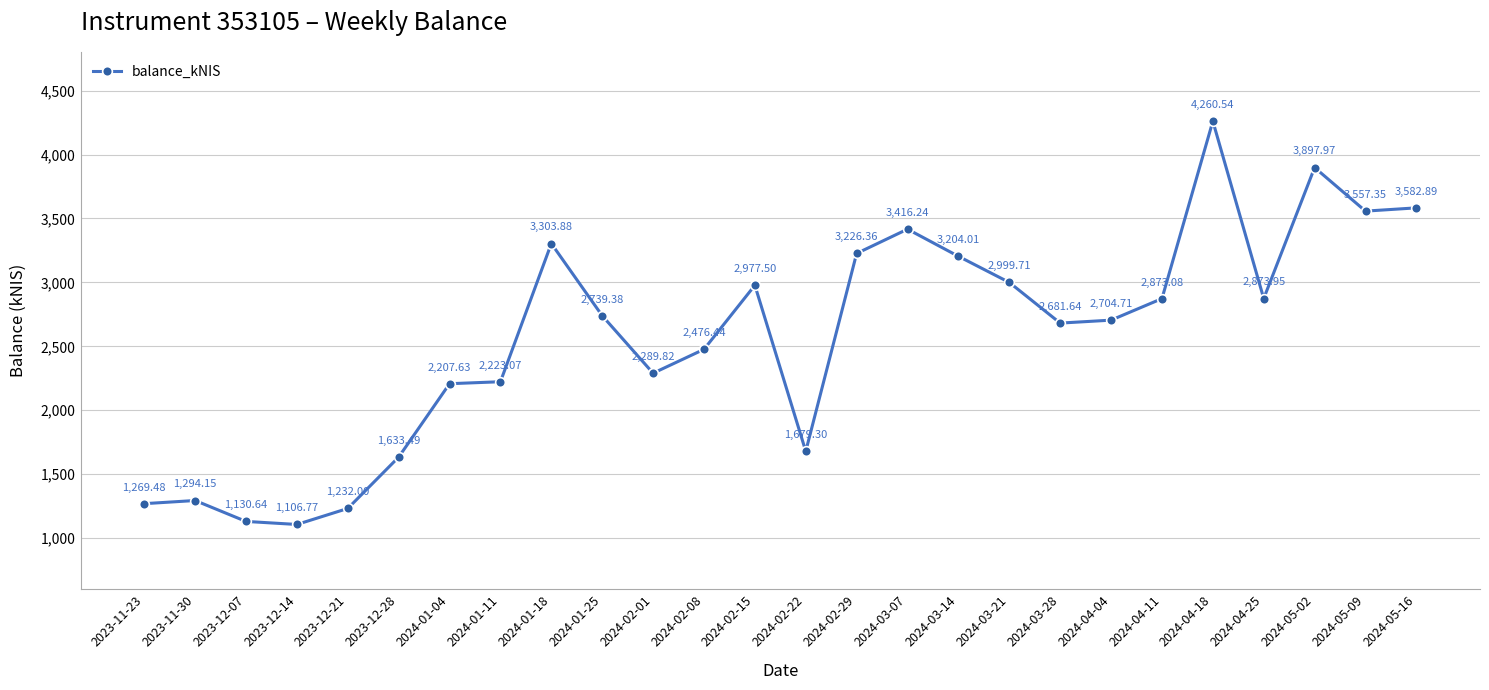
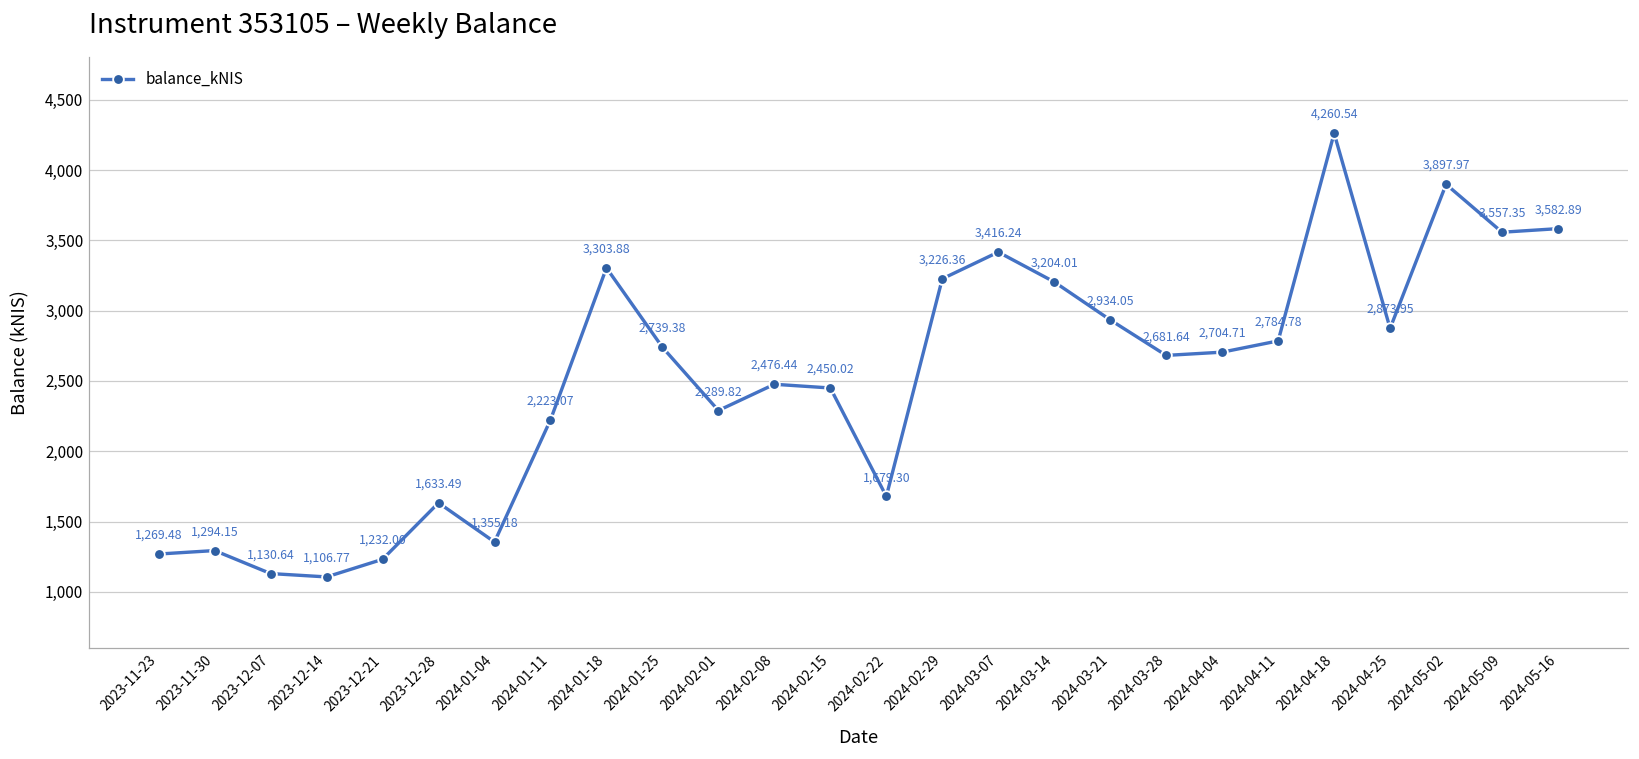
  {
    "2023-11-23": "1,269.48",
    "2023-11-30": "1,294.15",
    "2023-12-07": "1,130.64",
    "2023-12-14": "1,106.77",
    "2023-12-21": "1,232.00",
    "2023-12-28": "1,633.49",
-   "2024-01-04": "2,207.63",
+   "2024-01-04": "1,355.18",
    "2024-01-11": "2,223.07",
    "2024-01-18": "3,303.88",
    "2024-01-25": "2,739.38",
    "2024-02-01": "2,289.82",
    "2024-02-08": "2,476.44",
-   "2024-02-15": "2,977.50",
+   "2024-02-15": "2,450.02",
    "2024-02-22": "1,679.30",
    "2024-02-29": "3,226.36",
    "2024-03-07": "3,416.24",
    "2024-03-14": "3,204.01",
-   "2024-03-21": "2,999.71",
+   "2024-03-21": "2,934.05",
    "2024-03-28": "2,681.64",
    "2024-04-04": "2,704.71",
-   "2024-04-11": "2,873.08",
+   "2024-04-11": "2,784.78",
    "2024-04-18": "4,260.54",
    "2024-04-25": "2,873.95",
    "2024-05-02": "3,897.97",
    "2024-05-09": "3,557.35",
    "2024-05-16": "3,582.89"
  }
